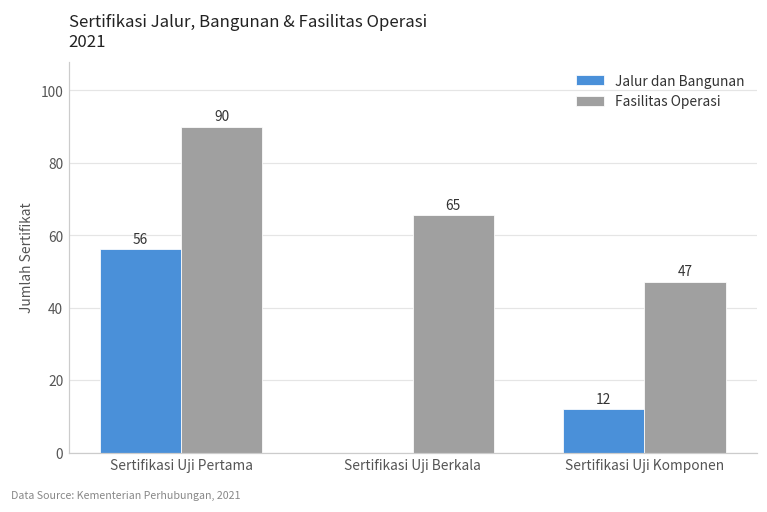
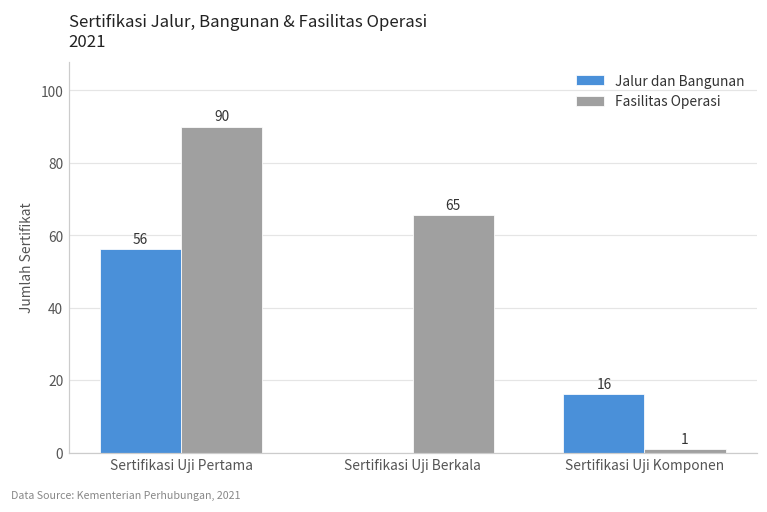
  {
    "Jalur dan Bangunan": {
      "Sertifikasi Uji Pertama": 56,
-     "Sertifikasi Uji Komponen": 12
+     "Sertifikasi Uji Komponen": 16
    },
    "Fasilitas Operasi": {
      "Sertifikasi Uji Pertama": 90,
-     "Sertifikasi Uji Komponen": 47
+     "Sertifikasi Uji Komponen": 1
    }
  }
